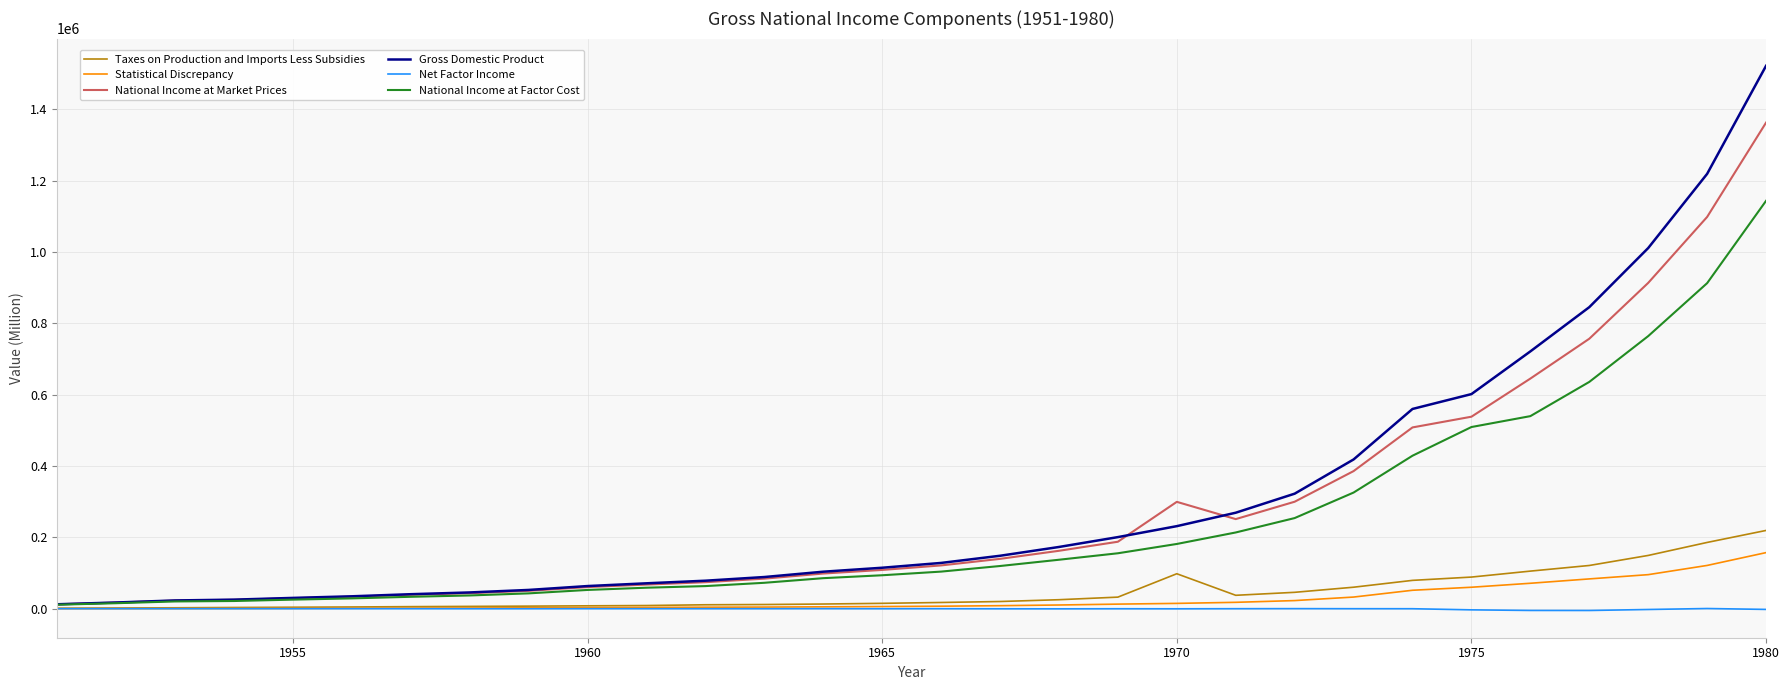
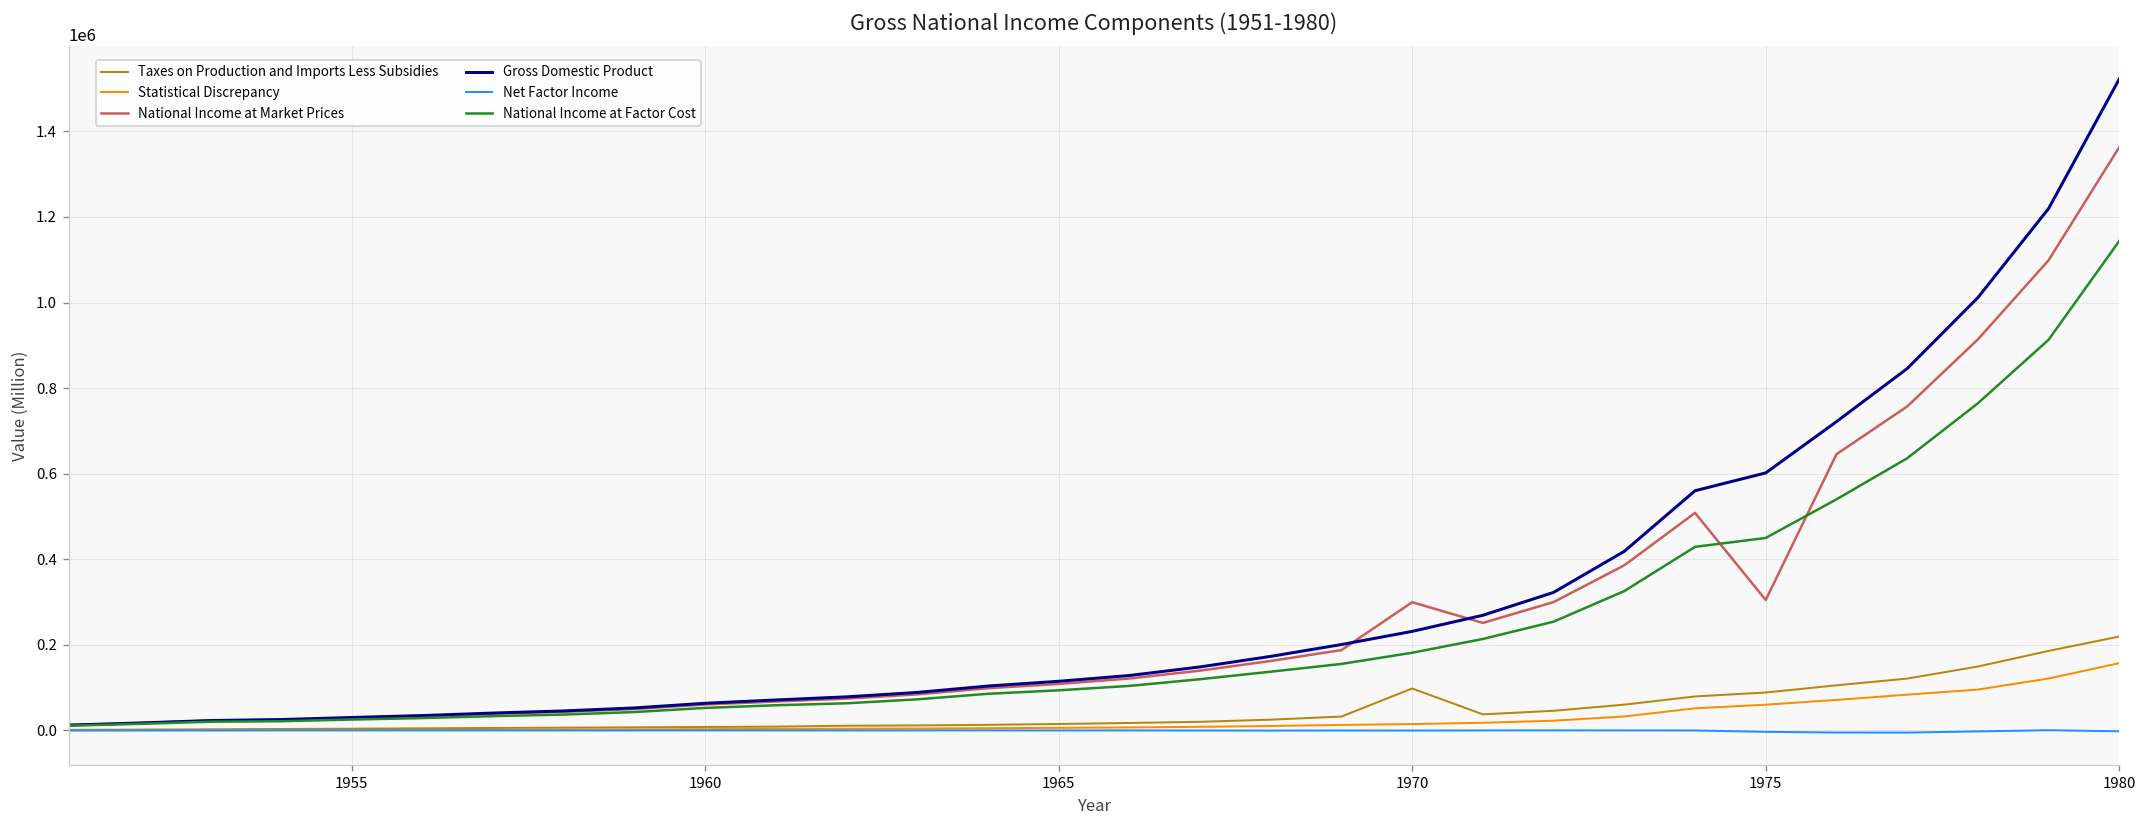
  {
    "Taxes on Production and Imports Less Subsidies": {
      "1965": 10000,
      "1970": 100000,
      "1975": 90000,
      "1980": 220000
    },
    "Statistical Discrepancy": {
      "1970": 10000,
      "1975": 60000,
      "1980": 160000
    },
    "National Income at Market Prices": {
      "1970": 300000,
-     "1975": 540000,
+     "1975": 300000,
      "1980": 1360000
    },
    "Gross Domestic Product": {
      "1970": 230000,
      "1975": 600000,
      "1980": 1520000
    },
    "Net Factor Income": {
      "1970": 0,
      "1975": 0,
      "1980": 0
    },
    "National Income at Factor Cost": {
      "1960": 50000,
      "1965": 90000,
      "1970": 180000,
-     "1975": 510000,
+     "1975": 450000,
      "1980": 1140000
    }
  }
